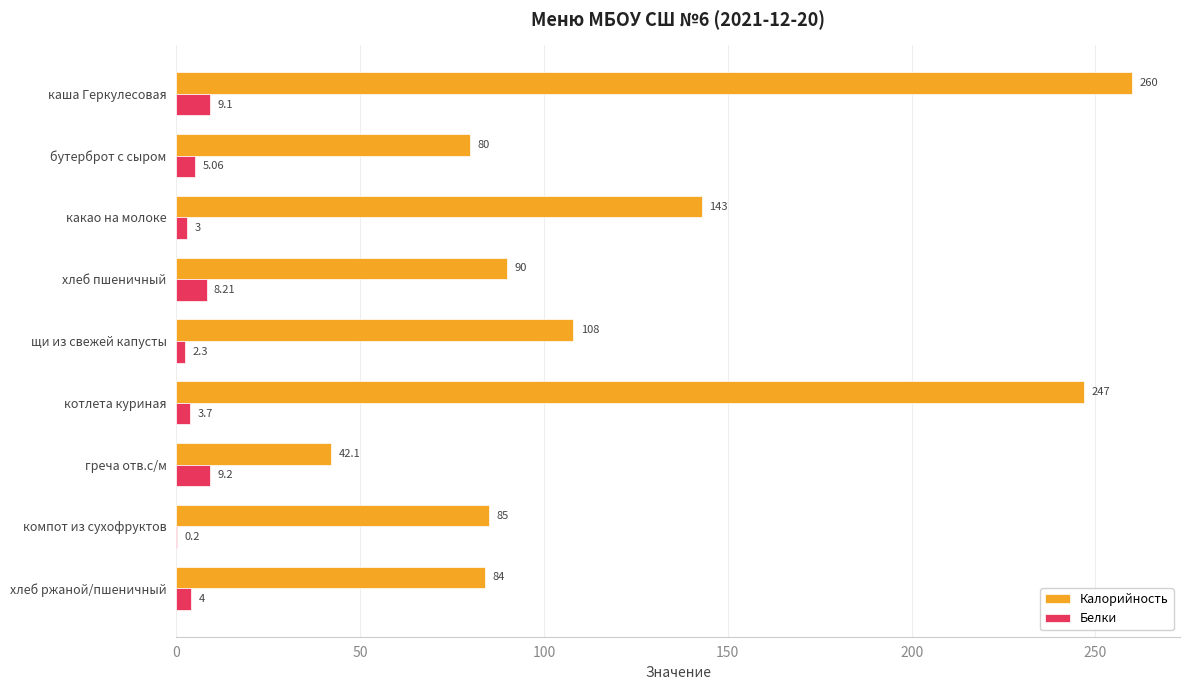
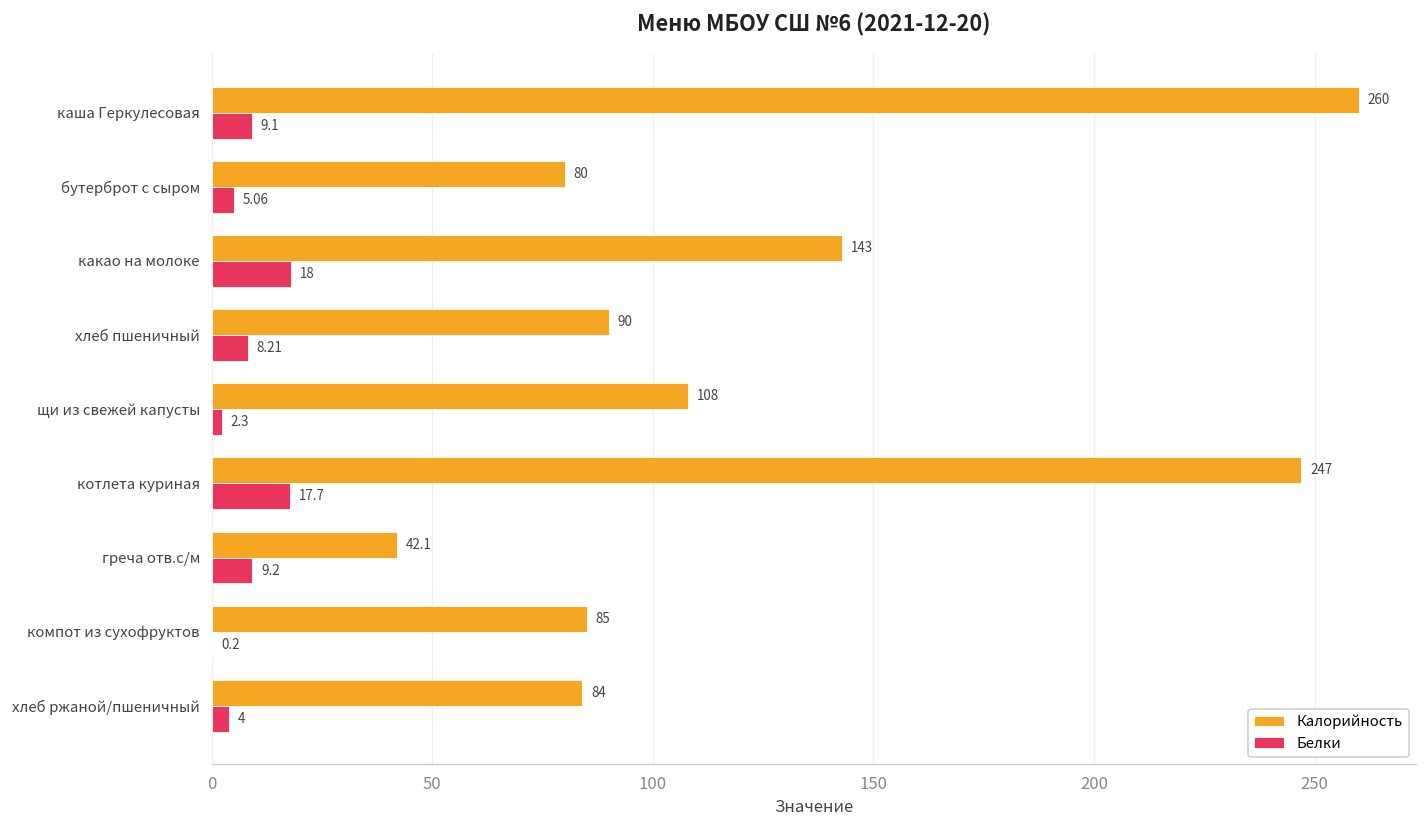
  {
    "Калорийность": {
      "каша Геркулесовая": 260,
      "бутерброт с сыром": 80,
      "какао на молоке": 143,
      "хлеб пшеничный": 90,
      "щи из свежей капусты": 108,
      "котлета куриная": 247,
      "греча отв.с/м": 42.1,
      "компот из сухофруктов": 85,
      "хлеб ржаной/пшеничный": 84
    },
    "Белки": {
      "каша Геркулесовая": 9.1,
      "бутерброт с сыром": 5.06,
-     "какао на молоке": 3,
+     "какао на молоке": 18,
      "хлеб пшеничный": 8.21,
      "щи из свежей капусты": 2.3,
-     "котлета куриная": 3.7,
+     "котлета куриная": 17.7,
      "греча отв.с/м": 9.2,
      "компот из сухофруктов": 0.2,
      "хлеб ржаной/пшеничный": 4
    }
  }
